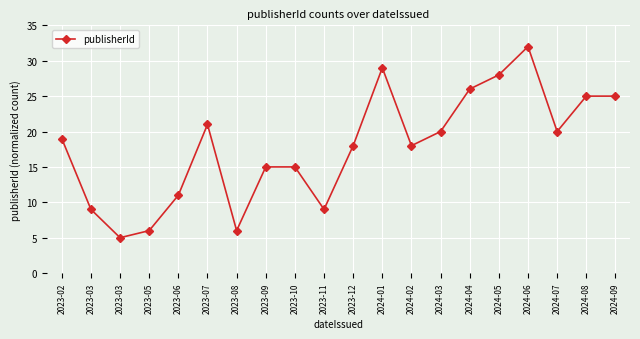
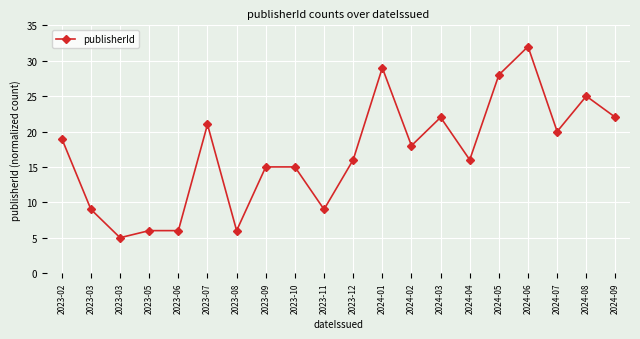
  {
    "2023-02": 19,
    "2023-05": 6,
-   "2023-06": 11,
+   "2023-06": 6,
    "2023-07": 21,
    "2023-08": 6,
    "2023-09": 15,
    "2023-10": 15,
    "2023-11": 9,
-   "2023-12": 18,
+   "2023-12": 16,
    "2024-01": 29,
    "2024-02": 18,
-   "2024-03": 20,
-   "2024-04": 26,
+   "2024-03": 22,
+   "2024-04": 16,
    "2024-05": 28,
    "2024-06": 32,
    "2024-07": 20,
    "2024-08": 25,
-   "2024-09": 25
+   "2024-09": 22
  }
